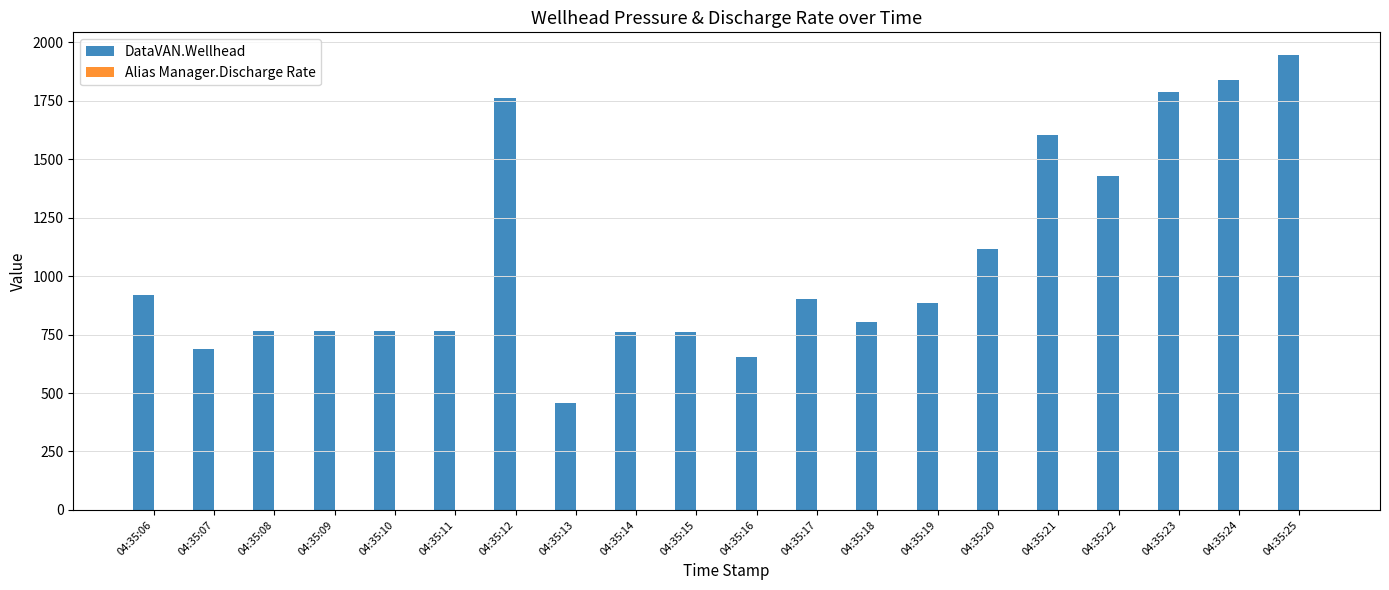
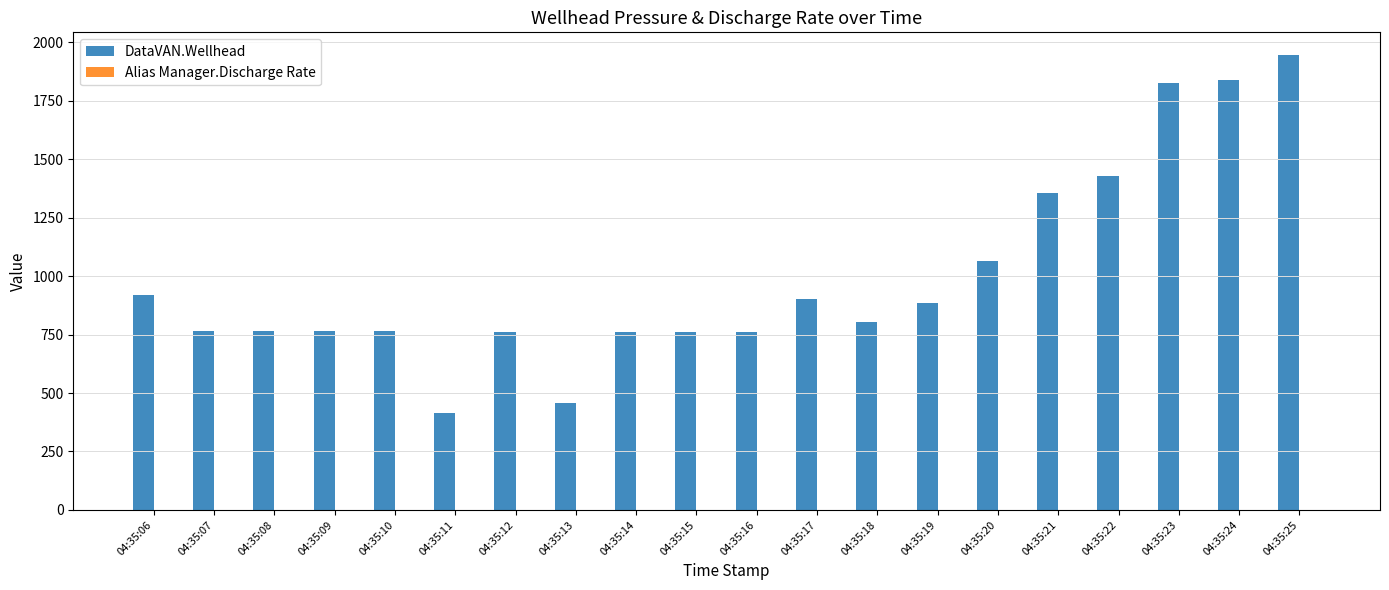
  {
    "DataVAN.Wellhead": {
      "04:35:06": 920,
-     "04:35:07": 690,
+     "04:35:07": 760,
      "04:35:08": 760,
      "04:35:09": 760,
      "04:35:10": 760,
-     "04:35:11": 760,
-     "04:35:12": 1760,
+     "04:35:11": 410,
+     "04:35:12": 760,
      "04:35:13": 460,
      "04:35:14": 760,
      "04:35:15": 760,
-     "04:35:16": 650,
+     "04:35:16": 760,
      "04:35:17": 900,
      "04:35:18": 810,
      "04:35:19": 880,
-     "04:35:20": 1120,
-     "04:35:21": 1600,
+     "04:35:20": 1060,
+     "04:35:21": 1360,
      "04:35:22": 1430,
-     "04:35:23": 1790,
+     "04:35:23": 1820,
      "04:35:24": 1840,
      "04:35:25": 1940
    },
    "Alias Manager.Discharge Rate": {
      "04:35:06": 0,
      "04:35:07": 0,
      "04:35:08": 0,
      "04:35:09": 0,
      "04:35:10": 0,
      "04:35:11": 0,
      "04:35:12": 0,
      "04:35:13": 0,
      "04:35:14": 0,
      "04:35:15": 0,
      "04:35:16": 0,
      "04:35:17": 0,
      "04:35:18": 0,
      "04:35:19": 0,
      "04:35:20": 0,
      "04:35:21": 0,
      "04:35:22": 0,
      "04:35:23": 0,
      "04:35:24": 0,
      "04:35:25": 0
    }
  }
